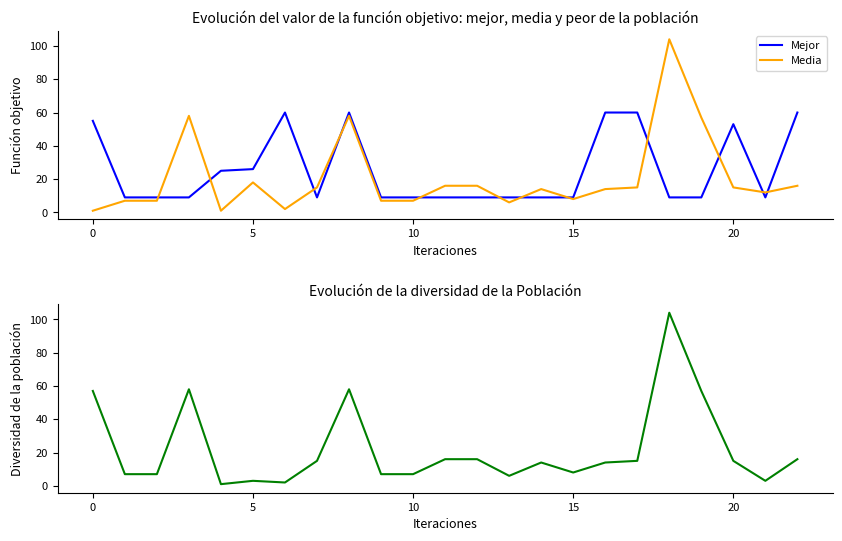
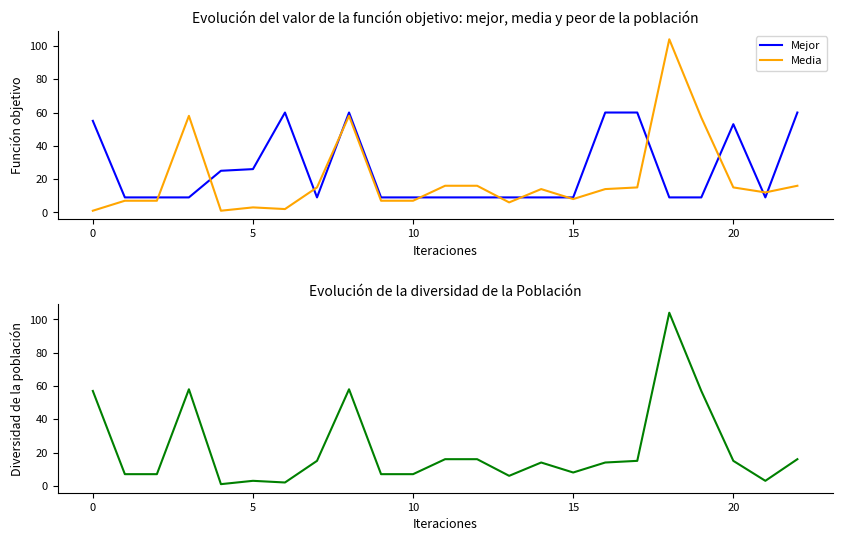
  {
    "Evolución del valor de la función objetivo: mejor, media y peor de la población": {
      "Mejor": {
        "0": 55,
        "5": 26,
        "10": 9,
        "20": 53
      },
      "Media": {
        "0": 1,
-       "5": 18,
+       "5": 3,
        "10": 7,
        "20": 15
      }
    },
    "Evolución de la diversidad de la Población": {
      "0": 57,
      "5": 3,
      "10": 7,
      "15": 8,
      "20": 15
    }
  }
